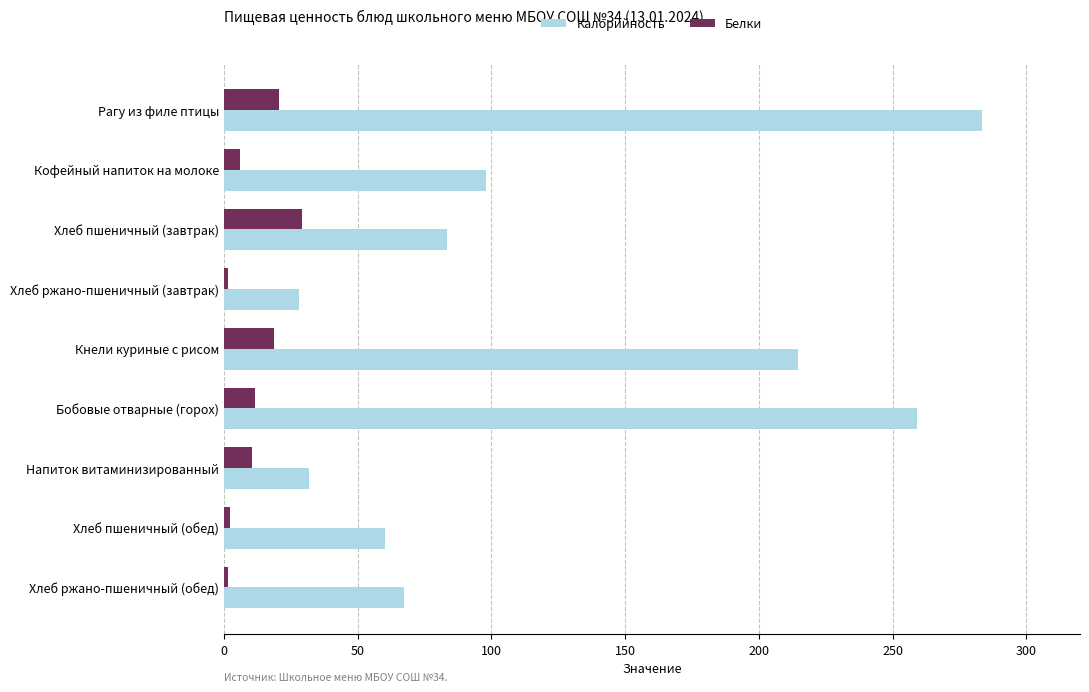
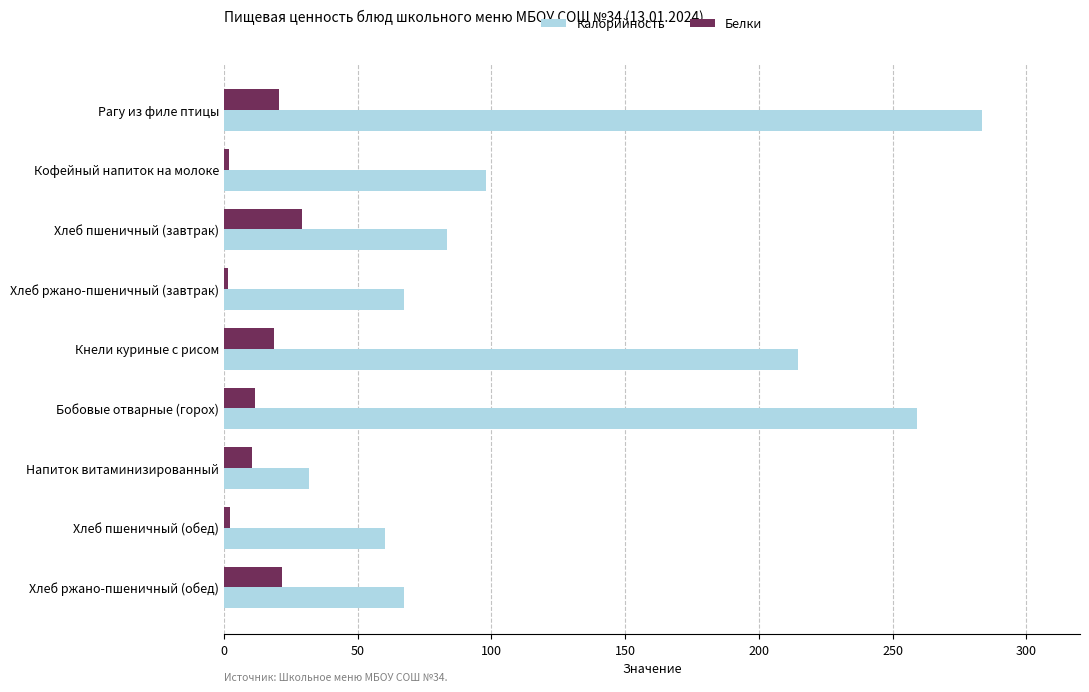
  {
    "Калорийность": {
      "Рагу из филе птицы": 283,
      "Кофейный напиток на молоке": 98,
      "Хлеб пшеничный (завтрак)": 83,
-     "Хлеб ржано-пшеничный (завтрак)": 28,
+     "Хлеб ржано-пшеничный (завтрак)": 67,
      "Кнели куриные с рисом": 215,
      "Бобовые отварные (горох)": 259,
      "Напиток витаминизированный": 32,
      "Хлеб пшеничный (обед)": 60,
      "Хлеб ржано-пшеничный (обед)": 67
    },
    "Белки": {
      "Рагу из филе птицы": 21,
-     "Кофейный напиток на молоке": 6,
+     "Кофейный напиток на молоке": 2,
      "Хлеб пшеничный (завтрак)": 29,
      "Хлеб ржано-пшеничный (завтрак)": 1,
      "Кнели куриные с рисом": 19,
      "Бобовые отварные (горох)": 12,
      "Напиток витаминизированный": 11,
      "Хлеб пшеничный (обед)": 2,
-     "Хлеб ржано-пшеничный (обед)": 1
+     "Хлеб ржано-пшеничный (обед)": 22
    }
  }
